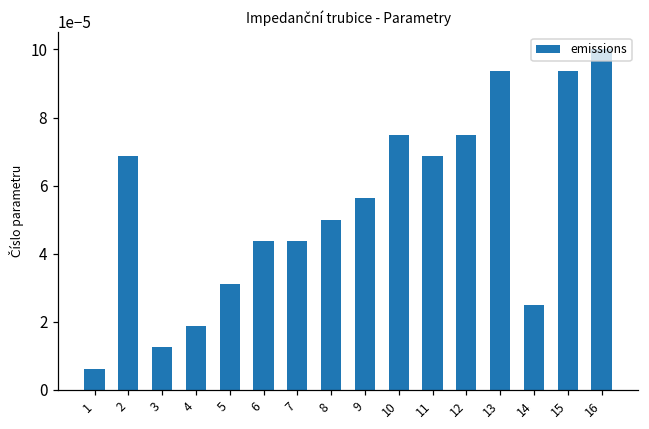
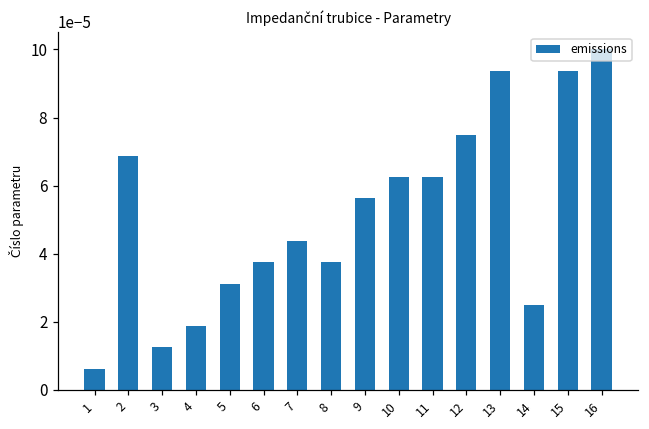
  {
    "1": 0.000006,
    "2": 0.000069,
    "3": 0.000013,
    "4": 0.000019,
    "5": 0.000031,
-   "6": 0.000044,
+   "6": 0.000038,
    "7": 0.000044,
-   "8": 0.000050,
+   "8": 0.000038,
    "9": 0.000056,
-   "10": 0.000075,
-   "11": 0.000069,
+   "10": 0.000063,
+   "11": 0.000063,
    "12": 0.000075,
    "13": 0.000094,
    "14": 0.000025,
    "15": 0.000094
  }
